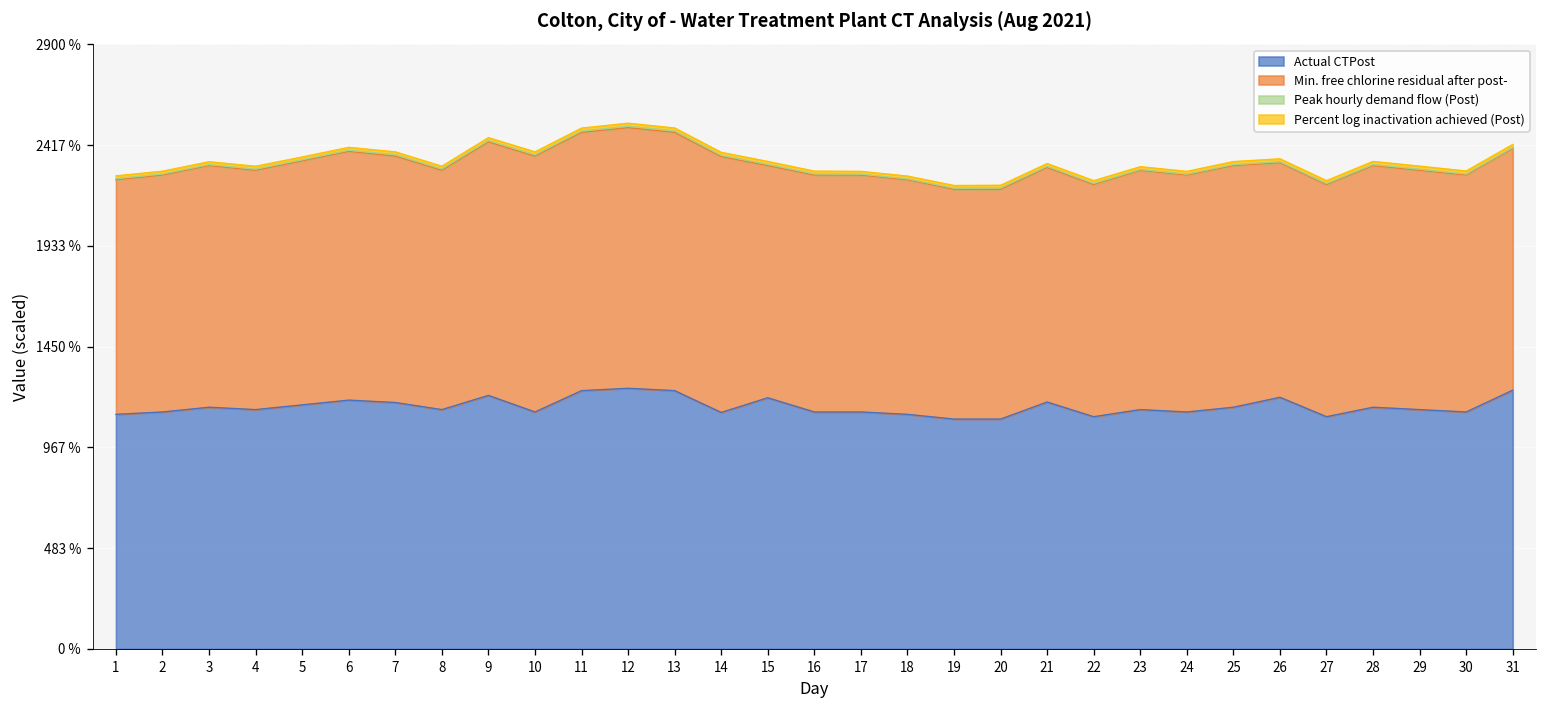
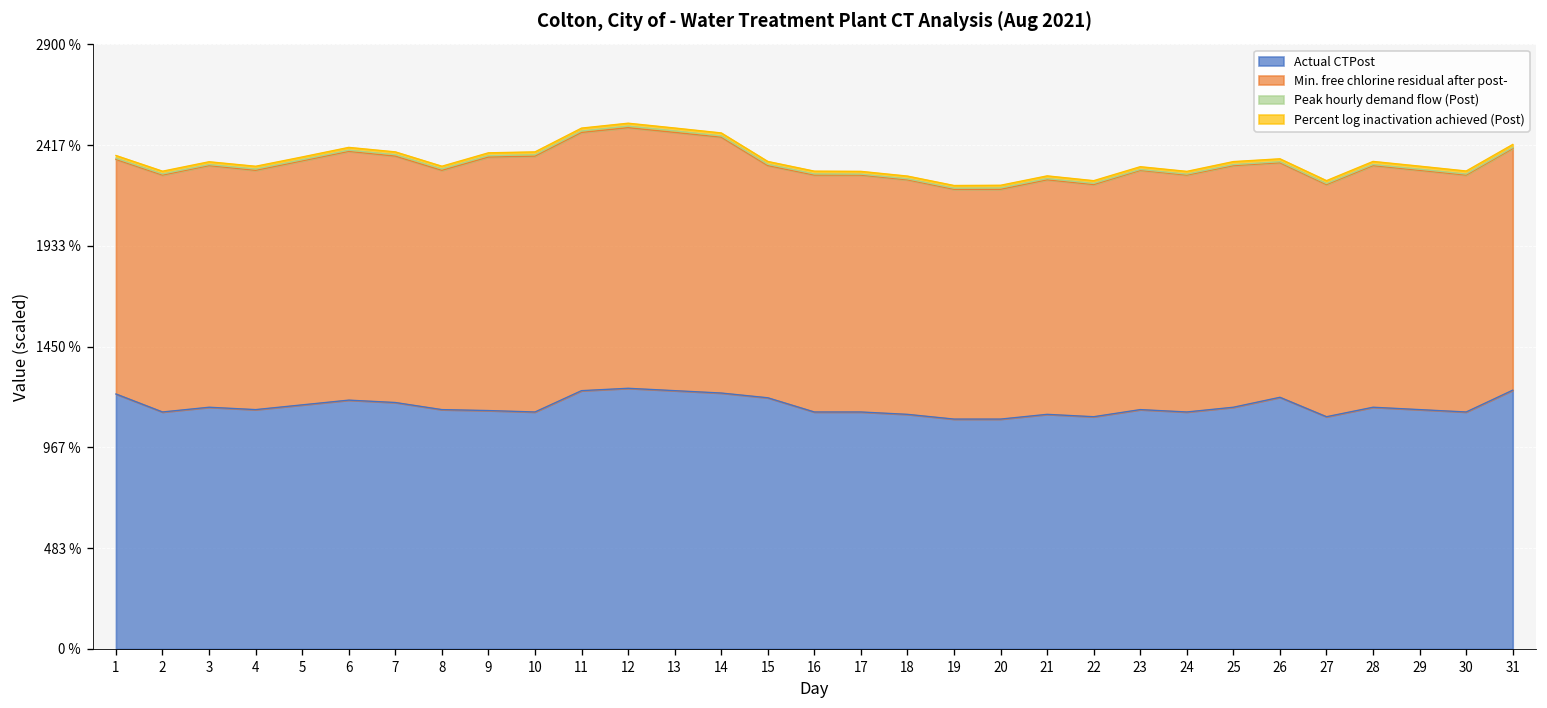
  {
    "Actual CTPost": {
-     "1": "1130 %",
+     "1": "1220 %",
      "2": "1140 %",
      "3": "1160 %",
      "4": "1150 %",
      "5": "1170 %",
      "6": "1190 %",
      "7": "1180 %",
      "8": "1150 %",
-     "9": "1220 %",
+     "9": "1140 %",
      "10": "1140 %",
      "11": "1240 %",
      "12": "1250 %",
      "13": "1240 %",
-     "14": "1130 %",
+     "14": "1230 %",
      "15": "1200 %",
      "16": "1140 %",
      "17": "1140 %",
      "18": "1130 %",
      "19": "1100 %",
      "20": "1100 %",
-     "21": "1180 %",
+     "21": "1130 %",
      "22": "1110 %",
      "23": "1150 %",
      "24": "1140 %",
      "25": "1160 %",
      "26": "1210 %",
      "27": "1110 %",
      "28": "1160 %",
      "29": "1150 %",
      "30": "1140 %",
      "31": "1240 %"
    },
    "Percent log inactivation achieved (Post)": {
      "28": "20 %",
      "29": "10 %",
      "30": "10 %",
      "31": "20 %"
    }
  }
